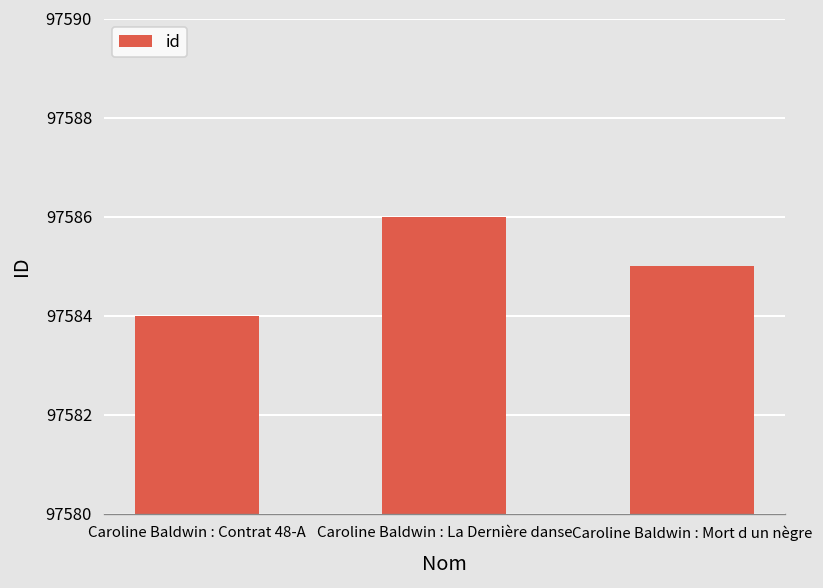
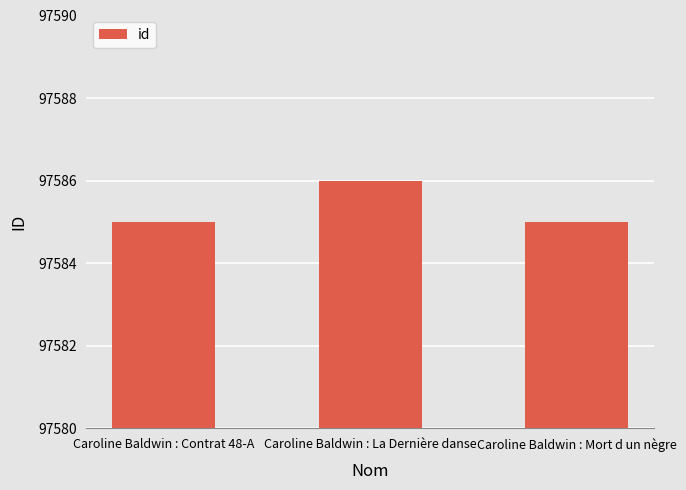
  {
-   "Caroline Baldwin : Contrat 48-A": 97584,
+   "Caroline Baldwin : Contrat 48-A": 97585,
    "Caroline Baldwin : La Dernière danse": 97586,
    "Caroline Baldwin : Mort d un nègre": 97585
  }
